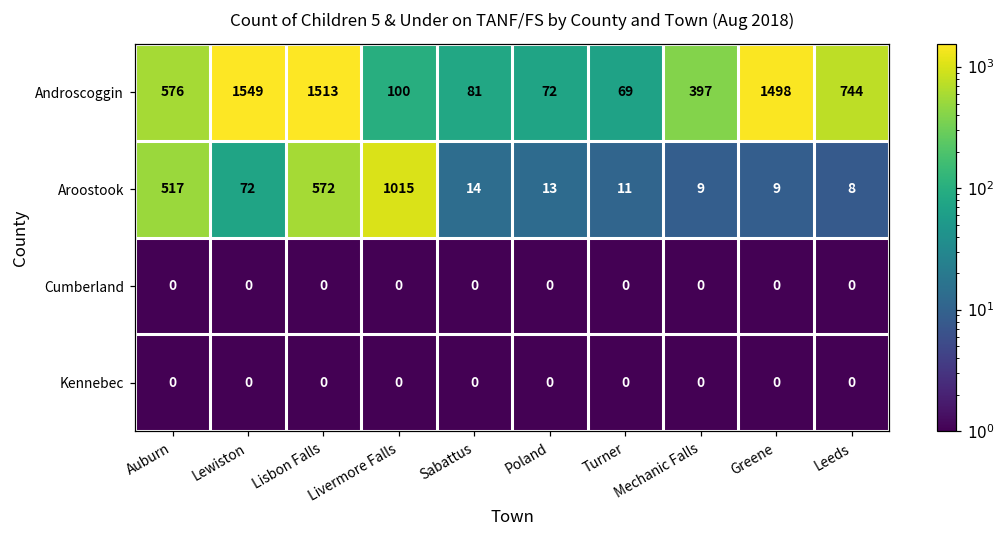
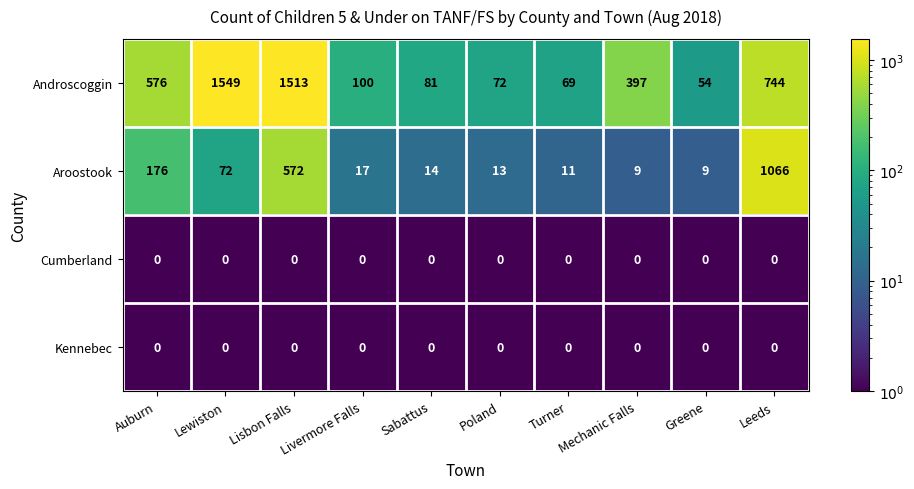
  {
    "Androscoggin": {
      "Auburn": 576,
      "Lewiston": 1549,
      "Lisbon Falls": 1513,
      "Livermore Falls": 100,
      "Sabattus": 81,
      "Poland": 72,
      "Turner": 69,
      "Mechanic Falls": 397,
-     "Greene": 1498,
+     "Greene": 54,
      "Leeds": 744
    },
    "Aroostook": {
-     "Auburn": 517,
+     "Auburn": 176,
      "Lewiston": 72,
      "Lisbon Falls": 572,
-     "Livermore Falls": 1015,
+     "Livermore Falls": 17,
      "Sabattus": 14,
      "Poland": 13,
      "Turner": 11,
      "Mechanic Falls": 9,
      "Greene": 9,
-     "Leeds": 8
+     "Leeds": 1066
    },
    "Cumberland": {
      "Auburn": 0,
      "Lewiston": 0,
      "Lisbon Falls": 0,
      "Livermore Falls": 0,
      "Sabattus": 0,
      "Poland": 0,
      "Turner": 0,
      "Mechanic Falls": 0,
      "Greene": 0,
      "Leeds": 0
    },
    "Kennebec": {
      "Auburn": 0,
      "Lewiston": 0,
      "Lisbon Falls": 0,
      "Livermore Falls": 0,
      "Sabattus": 0,
      "Poland": 0,
      "Turner": 0,
      "Mechanic Falls": 0,
      "Greene": 0,
      "Leeds": 0
    }
  }
